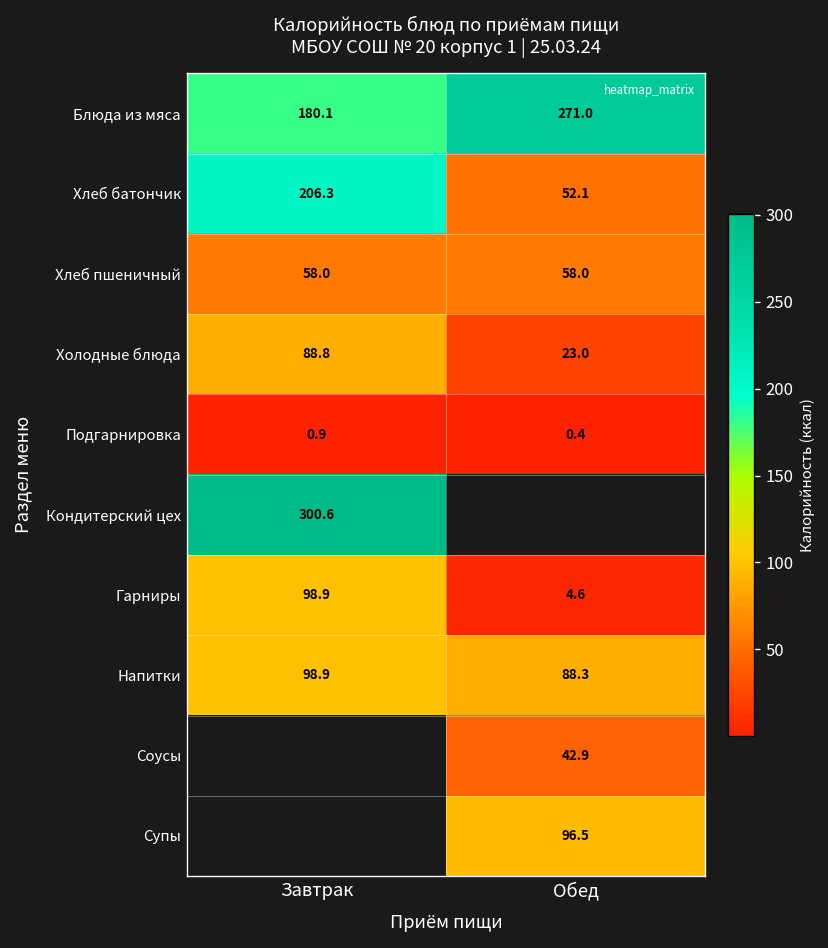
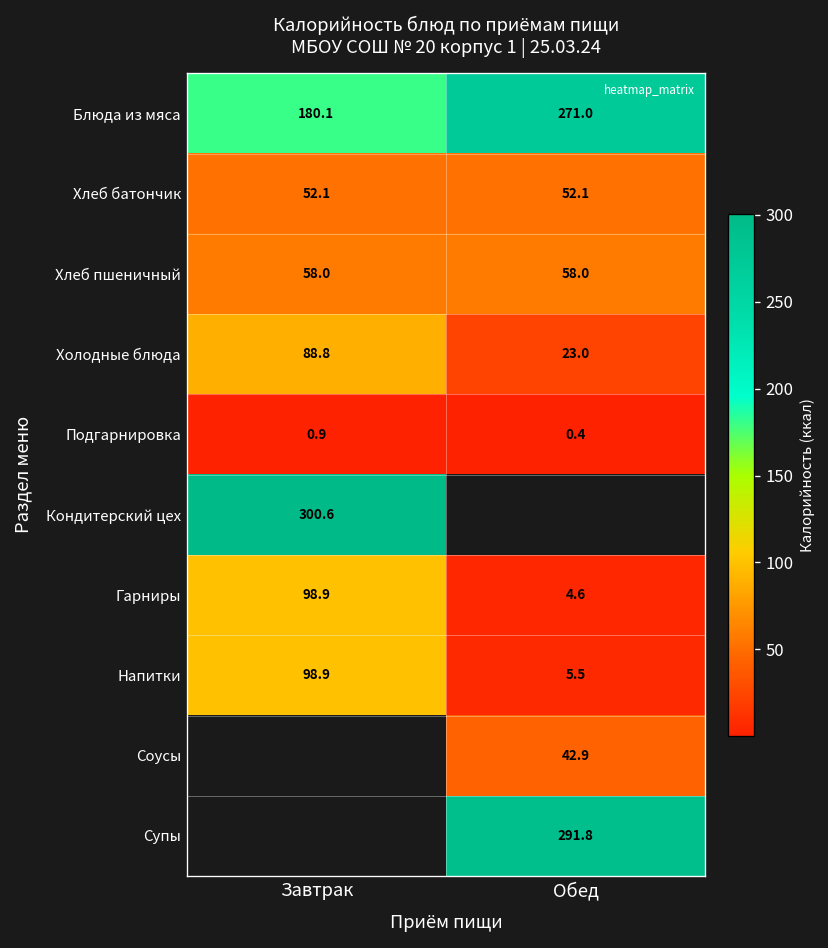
  {
    "Блюда из мяса": {
      "Завтрак": 180.1,
      "Обед": 271.0
    },
    "Хлеб батончик": {
-     "Завтрак": 206.3,
+     "Завтрак": 52.1,
      "Обед": 52.1
    },
    "Хлеб пшеничный": {
      "Завтрак": 58.0,
      "Обед": 58.0
    },
    "Холодные блюда": {
      "Завтрак": 88.8,
      "Обед": 23.0
    },
    "Подгарнировка": {
      "Завтрак": 0.9,
      "Обед": 0.4
    },
    "Кондитерский цех": {
      "Завтрак": 300.6
    },
    "Гарниры": {
      "Завтрак": 98.9,
      "Обед": 4.6
    },
    "Напитки": {
      "Завтрак": 98.9,
-     "Обед": 88.3
+     "Обед": 5.5
    },
    "Соусы": {
      "Обед": 42.9
    },
    "Супы": {
-     "Обед": 96.5
+     "Обед": 291.8
    }
  }
